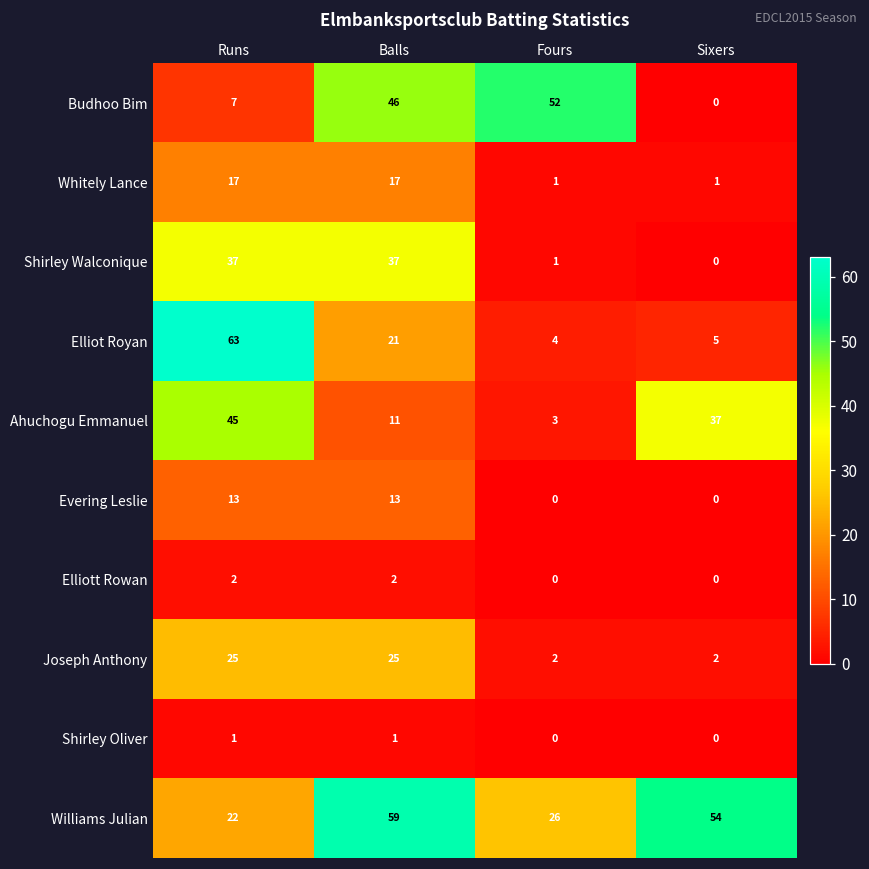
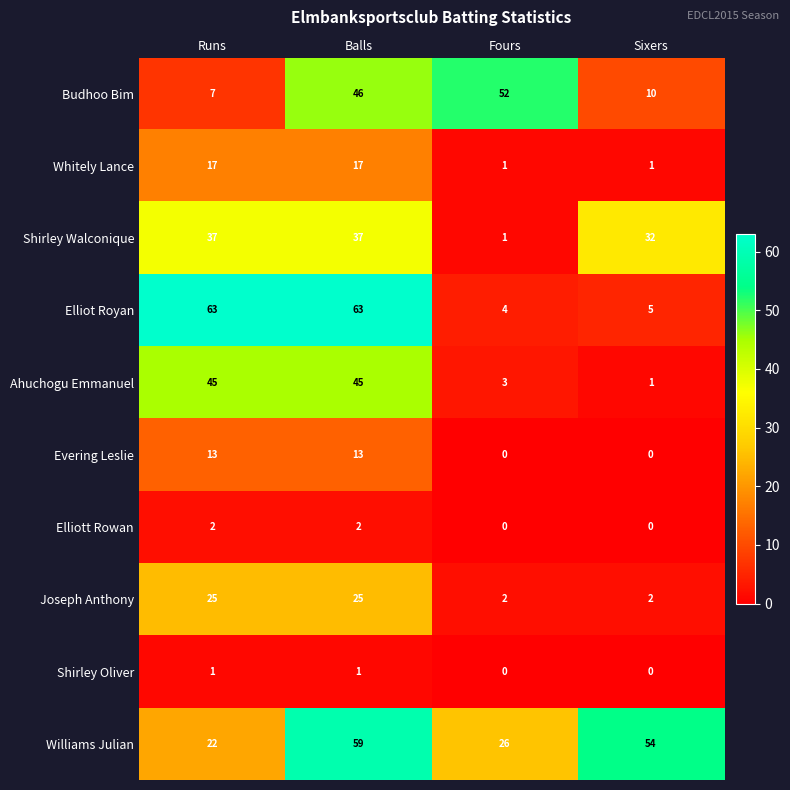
  {
    "Budhoo Bim": {
      "Runs": 7,
      "Balls": 46,
      "Fours": 52,
-     "Sixers": 0
+     "Sixers": 10
    },
    "Whitely Lance": {
      "Runs": 17,
      "Balls": 17,
      "Fours": 1,
      "Sixers": 1
    },
    "Shirley Walconique": {
      "Runs": 37,
      "Balls": 37,
      "Fours": 1,
-     "Sixers": 0
+     "Sixers": 32
    },
    "Elliot Royan": {
      "Runs": 63,
-     "Balls": 21,
+     "Balls": 63,
      "Fours": 4,
      "Sixers": 5
    },
    "Ahuchogu Emmanuel": {
      "Runs": 45,
-     "Balls": 11,
+     "Balls": 45,
      "Fours": 3,
-     "Sixers": 37
+     "Sixers": 1
    },
    "Evering Leslie": {
      "Runs": 13,
      "Balls": 13,
      "Fours": 0,
      "Sixers": 0
    },
    "Elliott Rowan": {
      "Runs": 2,
      "Balls": 2,
      "Fours": 0,
      "Sixers": 0
    },
    "Joseph Anthony": {
      "Runs": 25,
      "Balls": 25,
      "Fours": 2,
      "Sixers": 2
    },
    "Shirley Oliver": {
      "Runs": 1,
      "Balls": 1,
      "Fours": 0,
      "Sixers": 0
    },
    "Williams Julian": {
      "Runs": 22,
      "Balls": 59,
      "Fours": 26,
      "Sixers": 54
    }
  }
